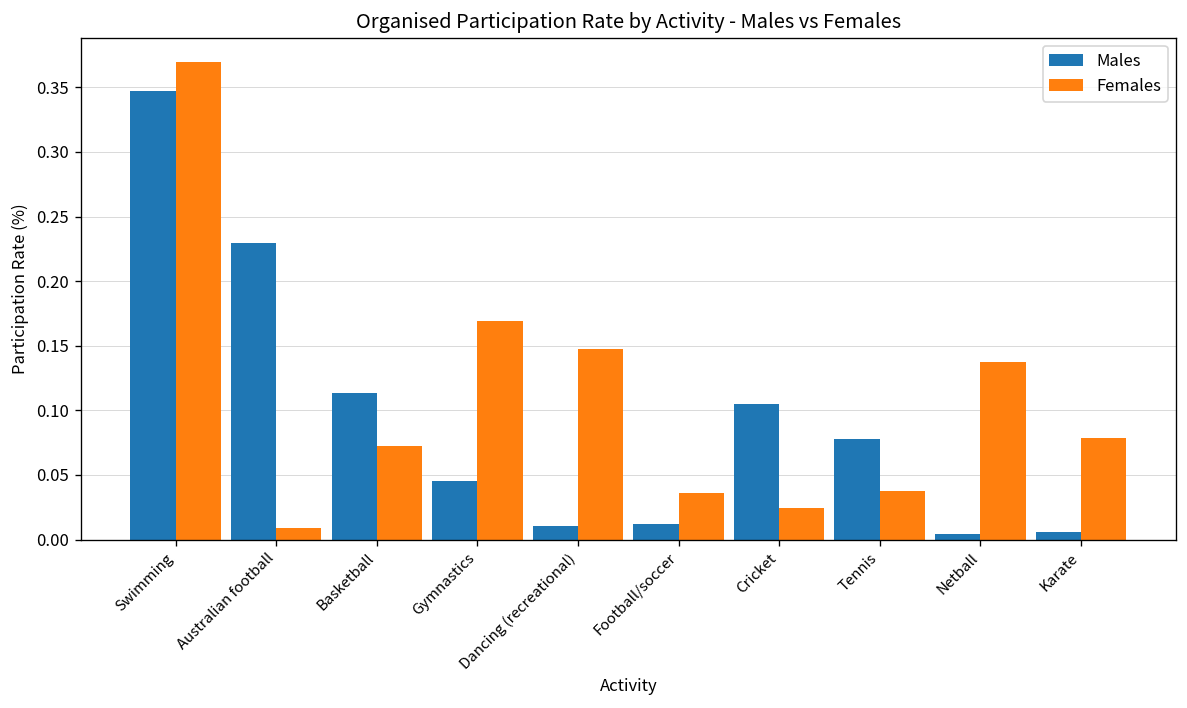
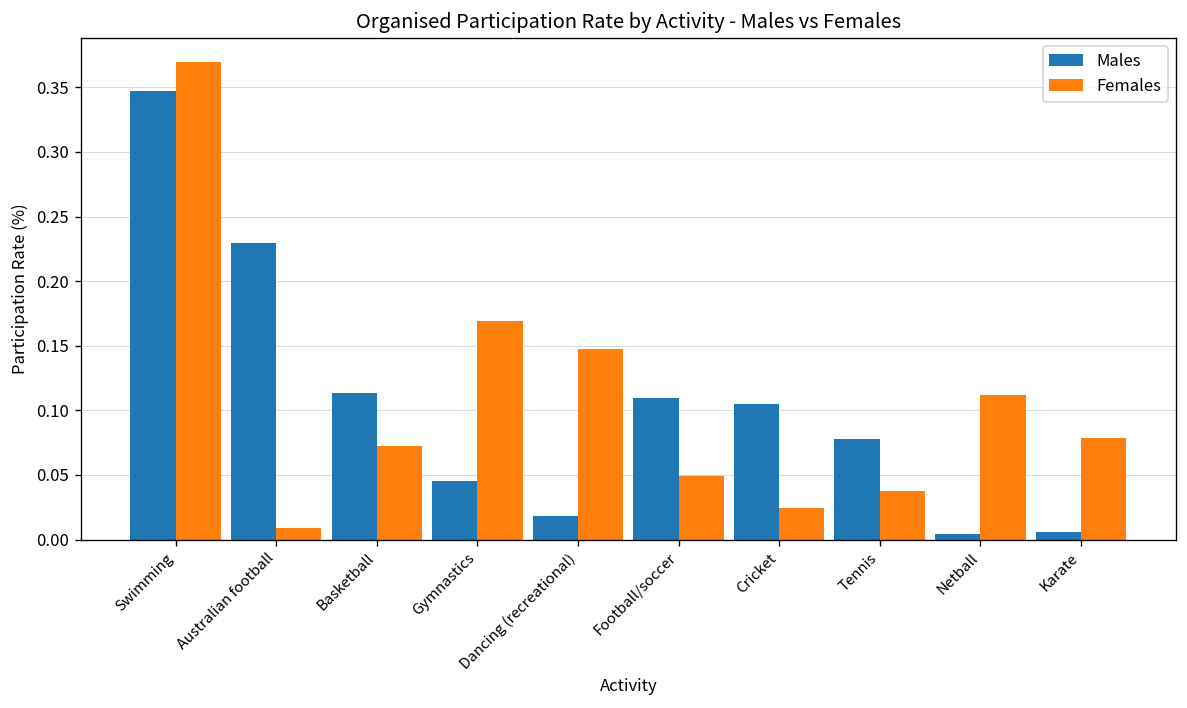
  {
    "Males": {
      "Swimming": 0.347,
      "Australian football": 0.229,
      "Basketball": 0.114,
      "Gymnastics": 0.046,
-     "Dancing (recreational)": 0.011,
-     "Football/soccer": 0.012,
+     "Dancing (recreational)": 0.018,
+     "Football/soccer": 0.110,
      "Cricket": 0.105,
      "Tennis": 0.078,
      "Netball": 0.004,
      "Karate": 0.006
    },
    "Females": {
      "Swimming": 0.370,
      "Australian football": 0.009,
      "Basketball": 0.073,
      "Gymnastics": 0.169,
      "Dancing (recreational)": 0.148,
-     "Football/soccer": 0.036,
+     "Football/soccer": 0.049,
      "Cricket": 0.024,
      "Tennis": 0.037,
-     "Netball": 0.137,
+     "Netball": 0.112,
      "Karate": 0.079
    }
  }
